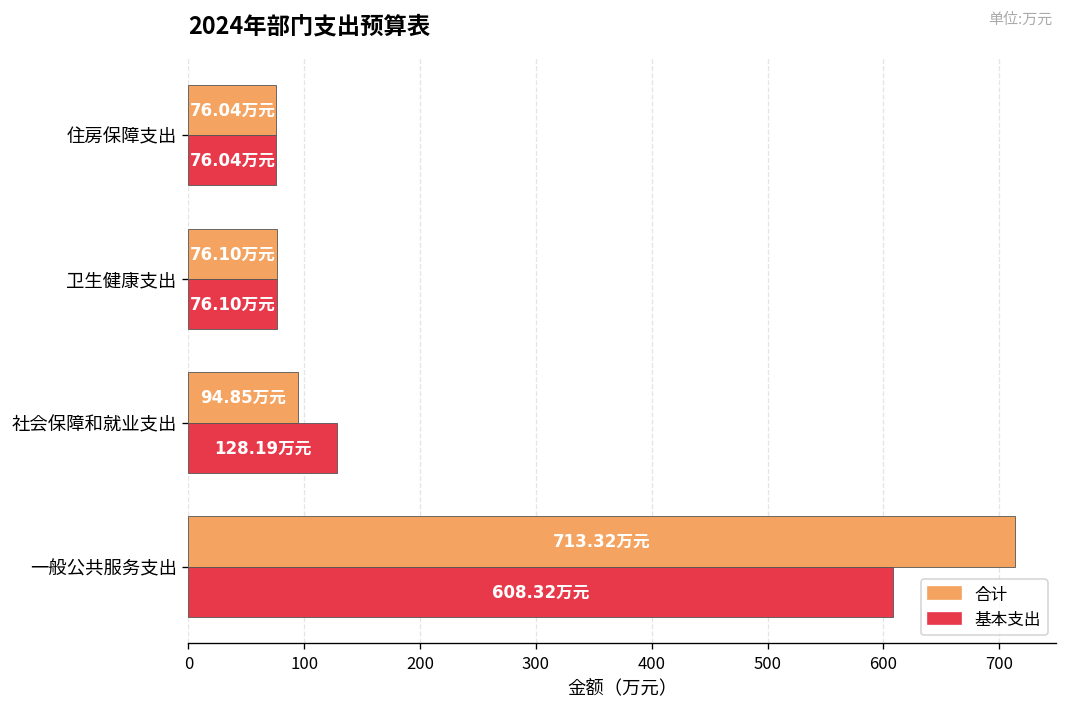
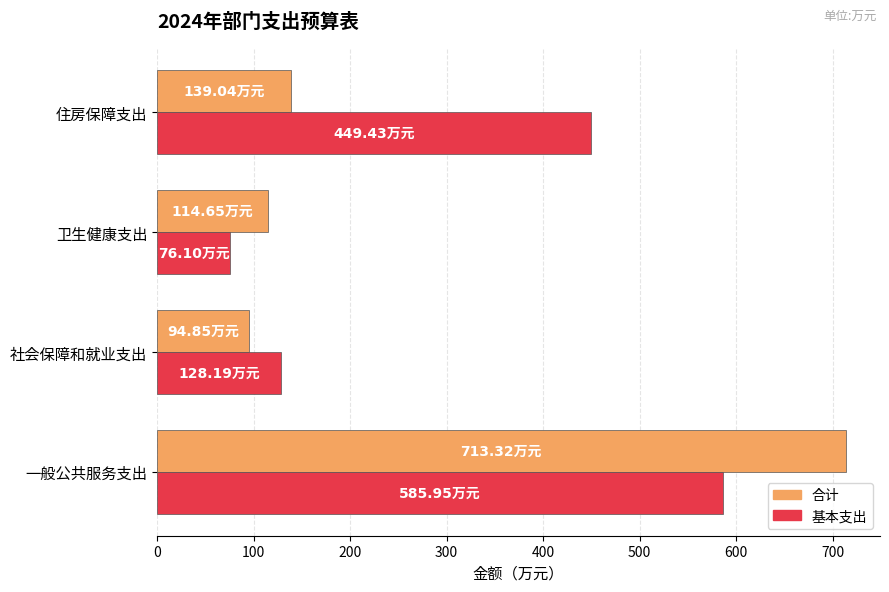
  {
    "合计": {
-     "住房保障支出": 76.04,
-     "卫生健康支出": 76.10,
+     "住房保障支出": 139.04,
+     "卫生健康支出": 114.65,
      "社会保障和就业支出": 94.85,
      "一般公共服务支出": 713.32
    },
    "基本支出": {
-     "住房保障支出": 76.04,
+     "住房保障支出": 449.43,
      "卫生健康支出": 76.10,
      "社会保障和就业支出": 128.19,
-     "一般公共服务支出": 608.32
+     "一般公共服务支出": 585.95
    }
  }
